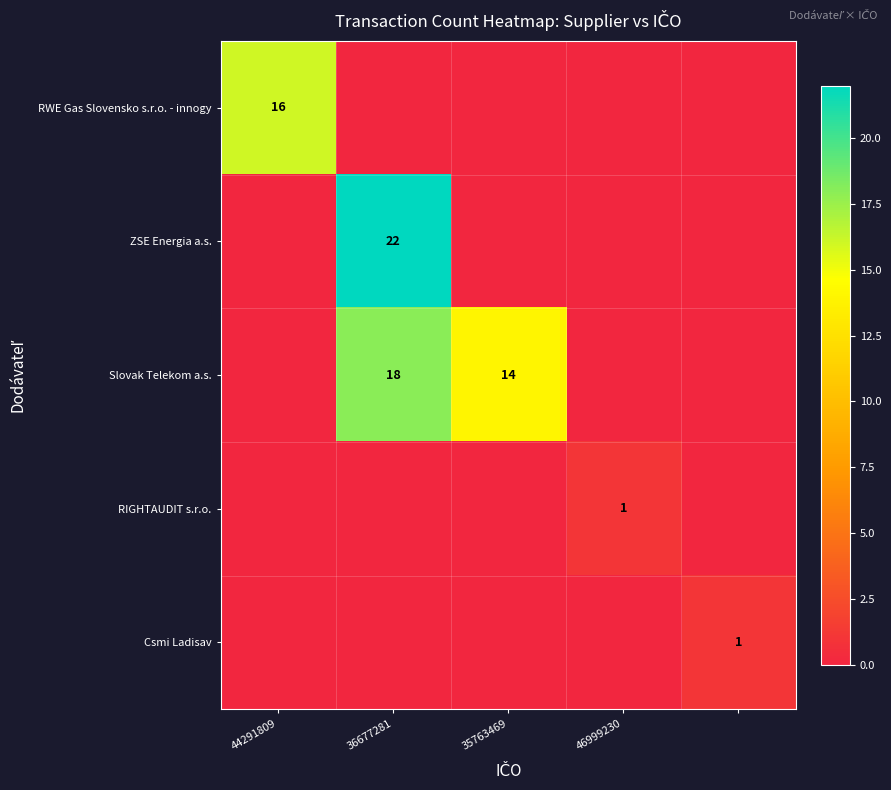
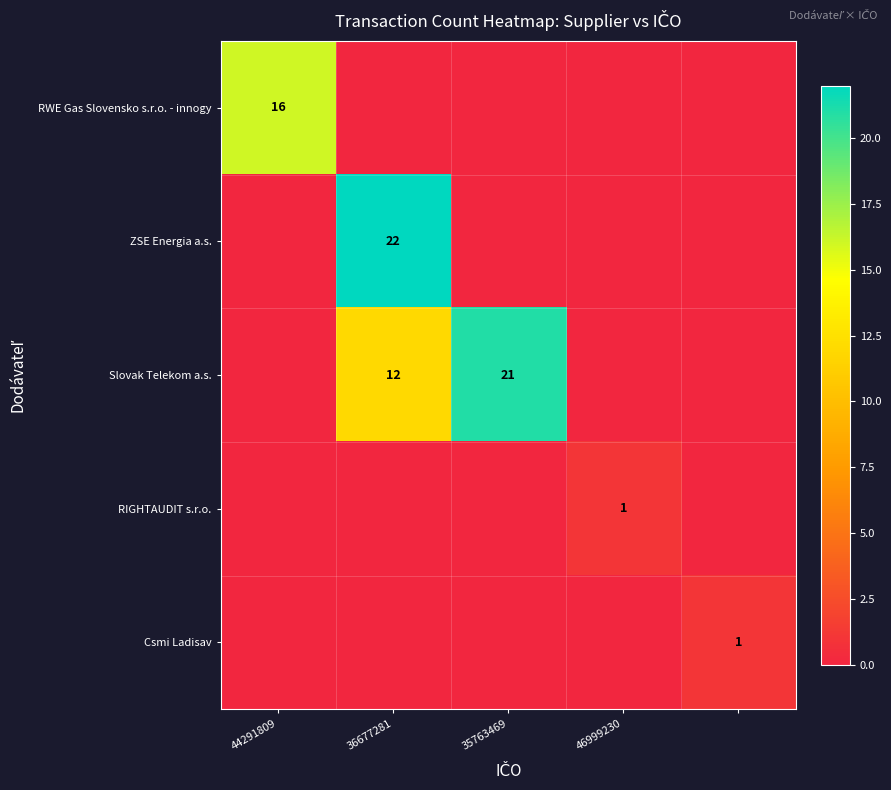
  {
    "RWE Gas Slovensko s.r.o. - innogy": {
      "44291809": 16
    },
    "ZSE Energia a.s.": {
      "36677281": 22
    },
    "Slovak Telekom a.s.": {
-     "36677281": 18,
-     "35763469": 14
+     "36677281": 12,
+     "35763469": 21
    },
    "RIGHTAUDIT s.r.o.": {
      "46999230": 1
    }
  }
